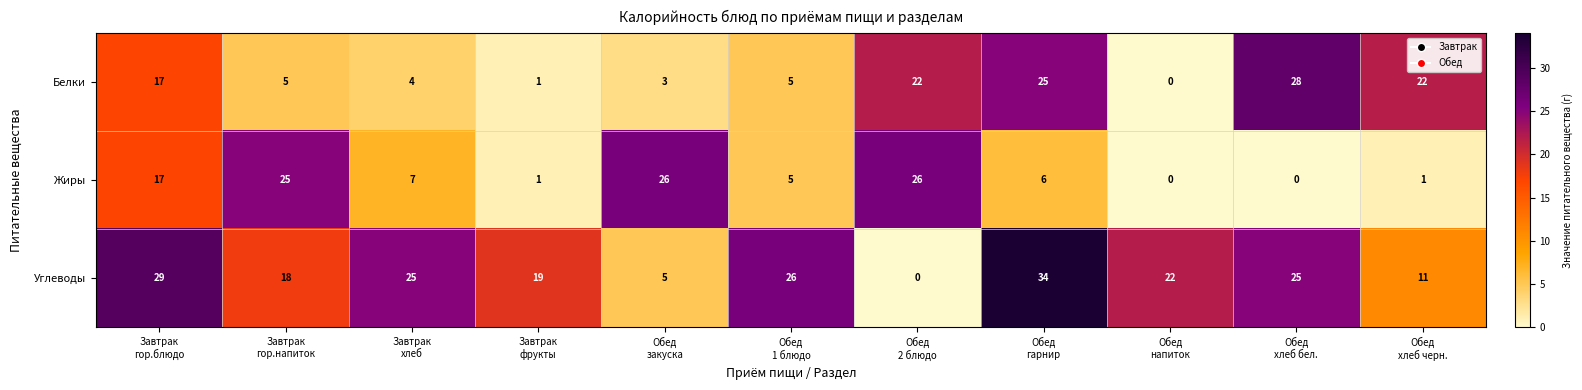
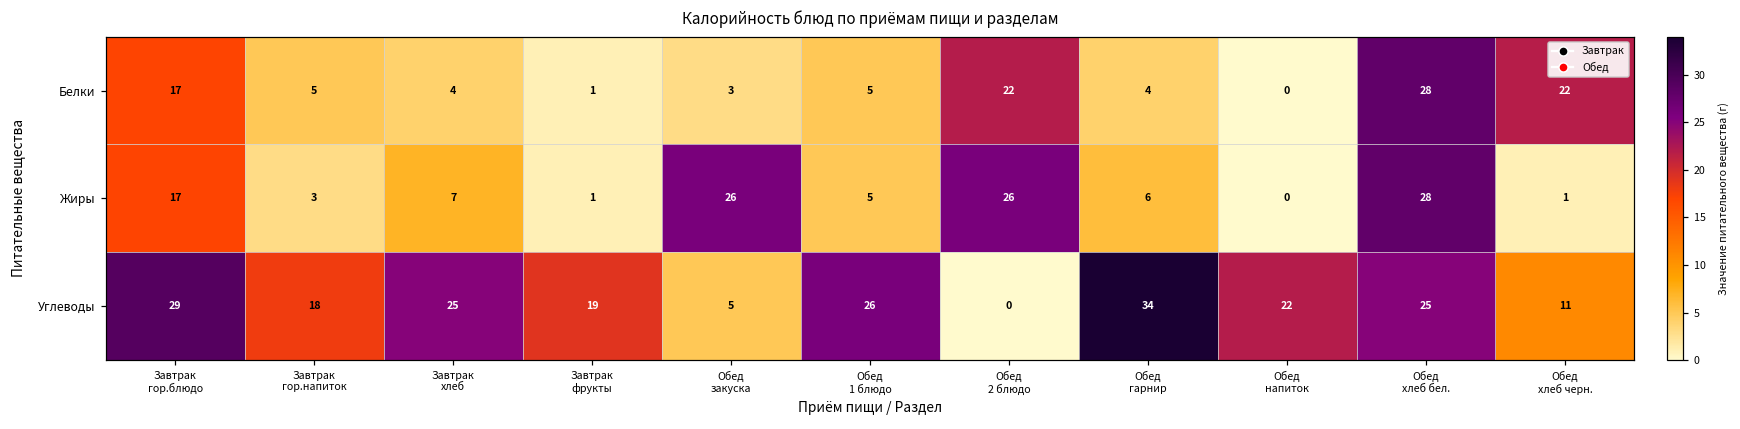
  {
    "Белки": {
      "Завтрак гор.блюдо": 17,
      "Завтрак гор.напиток": 5,
      "Завтрак хлеб": 4,
      "Завтрак фрукты": 1,
      "Обед закуска": 3,
      "Обед 1 блюдо": 5,
      "Обед 2 блюдо": 22,
-     "Обед гарнир": 25,
+     "Обед гарнир": 4,
      "Обед напиток": 0,
      "Обед хлеб бел.": 28,
      "Обед хлеб черн.": 22
    },
    "Жиры": {
      "Завтрак гор.блюдо": 17,
-     "Завтрак гор.напиток": 25,
+     "Завтрак гор.напиток": 3,
      "Завтрак хлеб": 7,
      "Завтрак фрукты": 1,
      "Обед закуска": 26,
      "Обед 1 блюдо": 5,
      "Обед 2 блюдо": 26,
      "Обед гарнир": 6,
      "Обед напиток": 0,
-     "Обед хлеб бел.": 0,
+     "Обед хлеб бел.": 28,
      "Обед хлеб черн.": 1
    },
    "Углеводы": {
      "Завтрак гор.блюдо": 29,
      "Завтрак гор.напиток": 18,
      "Завтрак хлеб": 25,
      "Завтрак фрукты": 19,
      "Обед закуска": 5,
      "Обед 1 блюдо": 26,
      "Обед 2 блюдо": 0,
      "Обед гарнир": 34,
      "Обед напиток": 22,
      "Обед хлеб бел.": 25,
      "Обед хлеб черн.": 11
    }
  }
